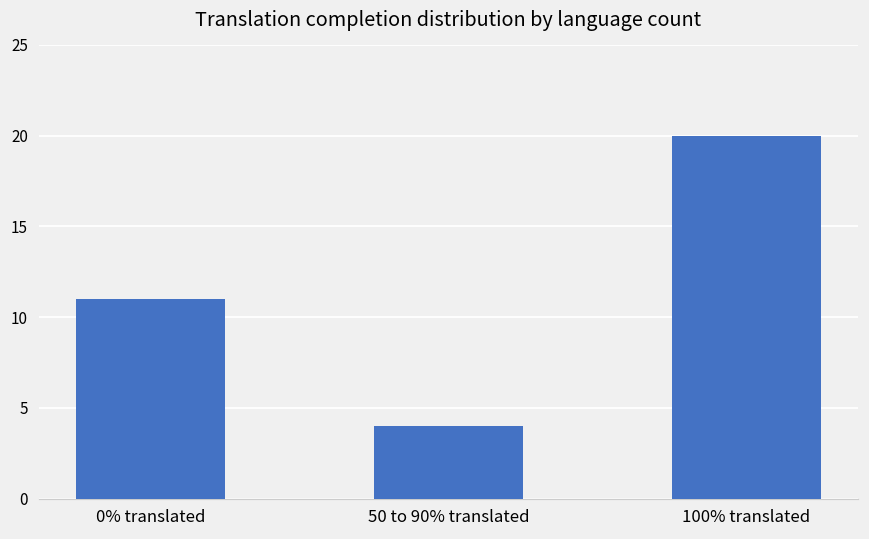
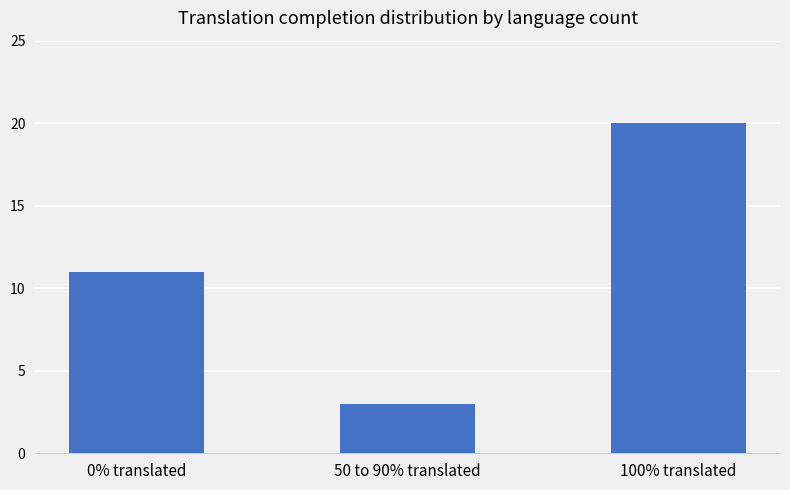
  {
    "0% translated": 11,
-   "50 to 90% translated": 4,
+   "50 to 90% translated": 3,
    "100% translated": 20
  }
